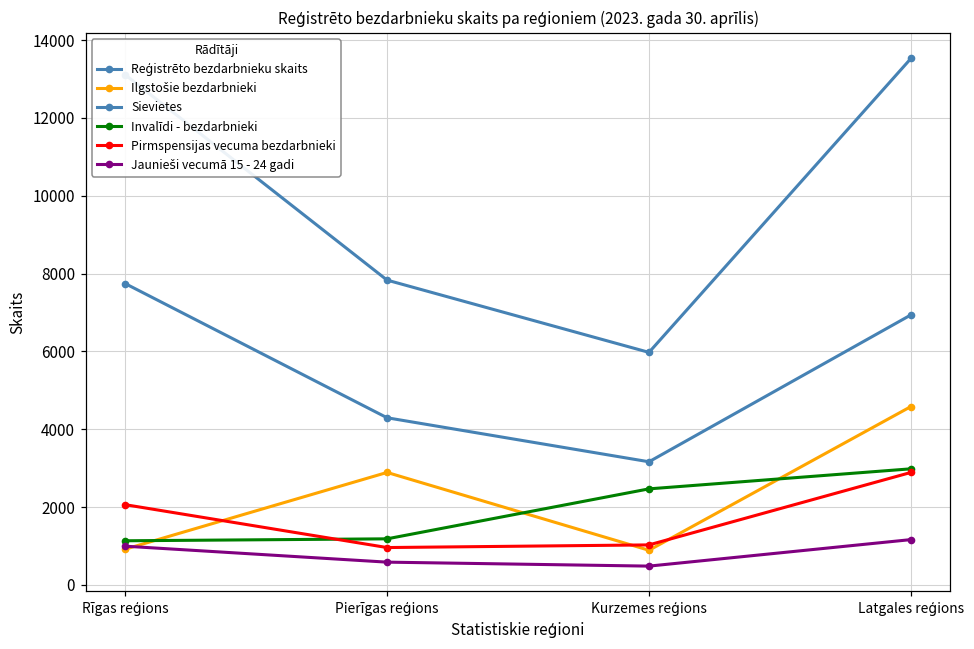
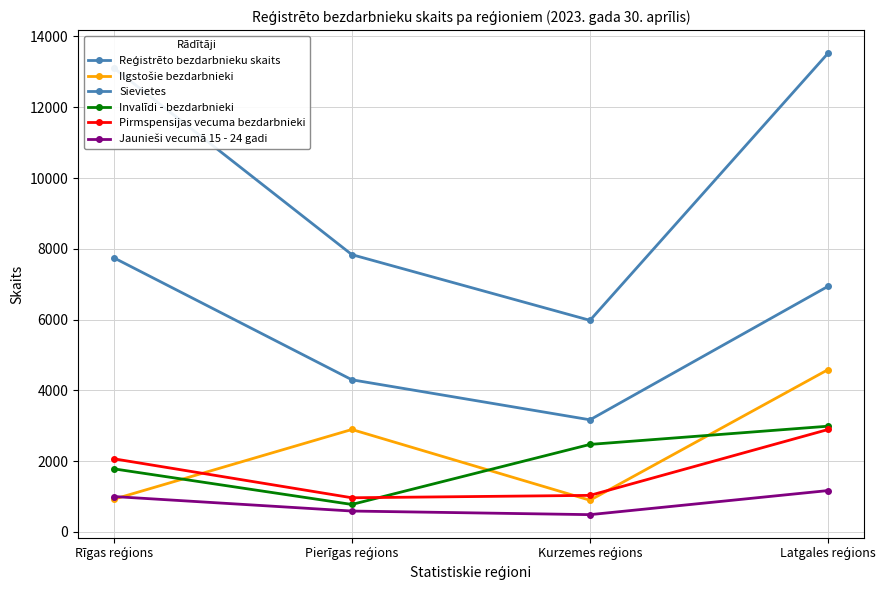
  {
    "Ilgstošie bezdarbnieki": {
      "Rīgas reģions": 900,
      "Pierīgas reģions": 2900,
      "Kurzemes reģions": 900,
      "Latgales reģions": 4600
    },
    "Invalīdi - bezdarbnieki": {
-     "Rīgas reģions": 1100,
-     "Pierīgas reģions": 1200,
+     "Rīgas reģions": 1800,
+     "Pierīgas reģions": 800,
      "Kurzemes reģions": 2500,
      "Latgales reģions": 3000
    },
    "Pirmspensijas vecuma bezdarbnieki": {
      "Rīgas reģions": 2100,
      "Pierīgas reģions": 1000,
      "Kurzemes reģions": 1000,
      "Latgales reģions": 2900
    },
    "Jaunieši vecumā 15 - 24 gadi": {
      "Rīgas reģions": 1000,
      "Pierīgas reģions": 600,
      "Kurzemes reģions": 500,
      "Latgales reģions": 1200
    }
  }
